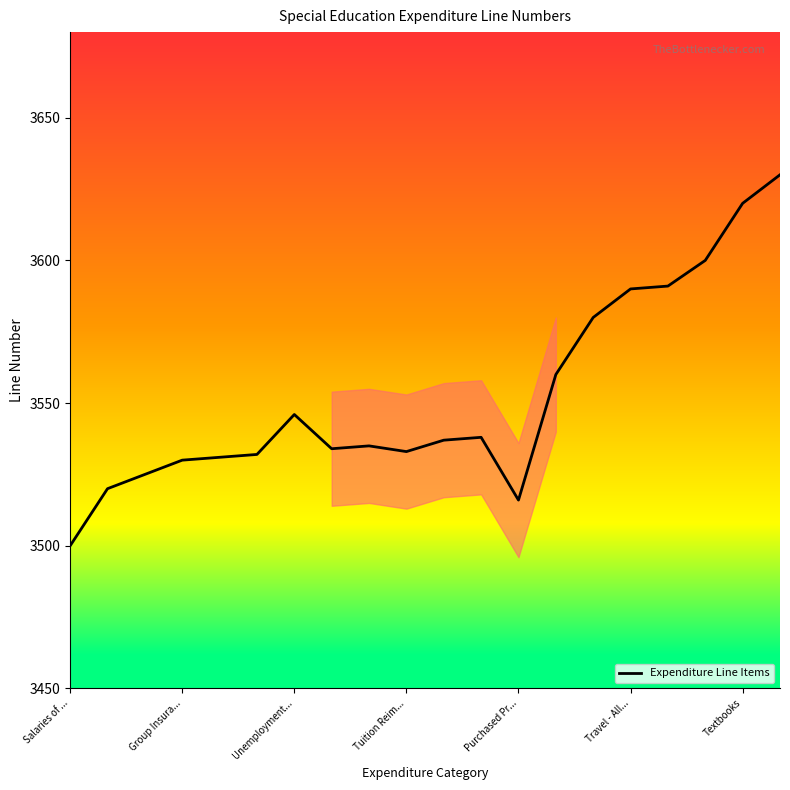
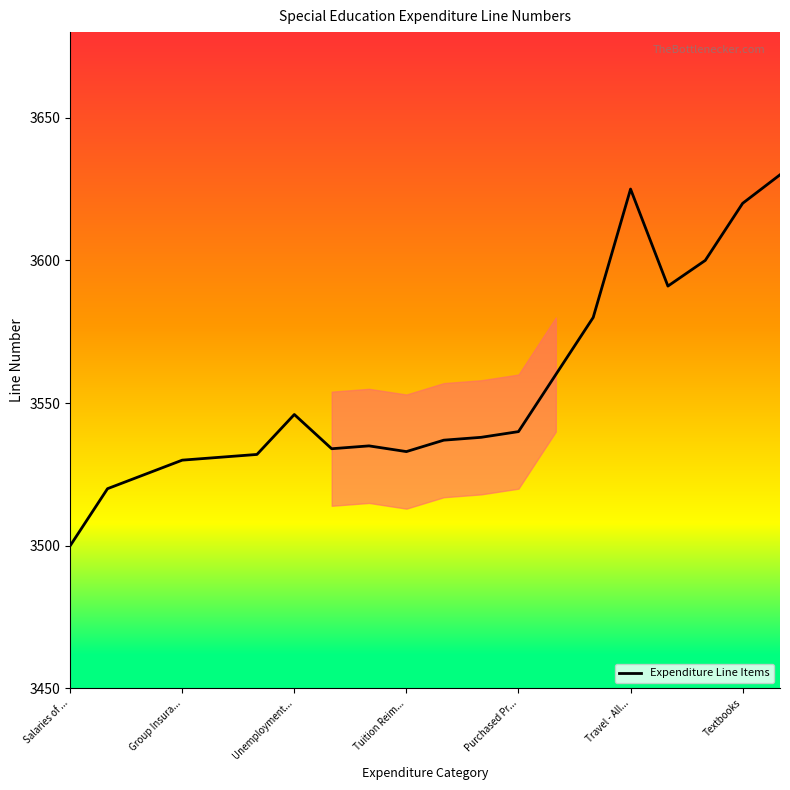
  {
    "Expenditure Line Items": {
      "Salaries of ...": 3500,
      "Group Insura...": 3530,
      "Unemployment...": 3546,
      "Tuition Reim...": 3533,
-     "Purchased Pr...": 3516,
-     "Travel - All...": 3590,
+     "Purchased Pr...": 3540,
+     "Travel - All...": 3625,
      "Textbooks": 3620
    }
  }
